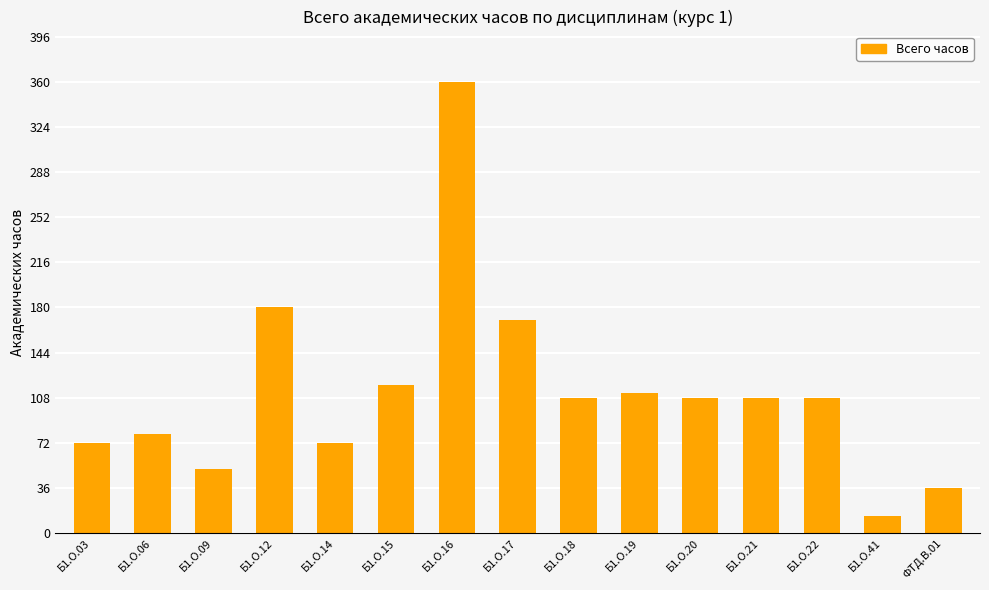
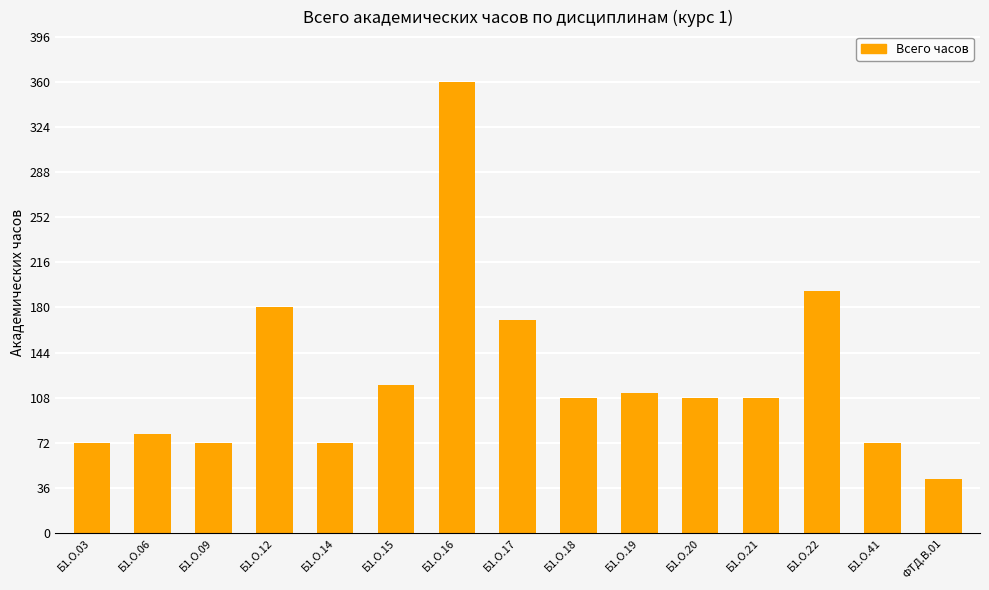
  {
    "Б1.О.03": 72,
    "Б1.О.06": 79,
-   "Б1.О.09": 51,
+   "Б1.О.09": 72,
    "Б1.О.12": 180,
    "Б1.О.14": 72,
    "Б1.О.15": 118,
    "Б1.О.16": 360,
    "Б1.О.17": 170,
    "Б1.О.18": 108,
    "Б1.О.19": 112,
    "Б1.О.20": 108,
    "Б1.О.21": 108,
-   "Б1.О.22": 108,
-   "Б1.О.41": 14,
-   "ФТД.В.01": 36
+   "Б1.О.22": 193,
+   "Б1.О.41": 72,
+   "ФТД.В.01": 43
  }
